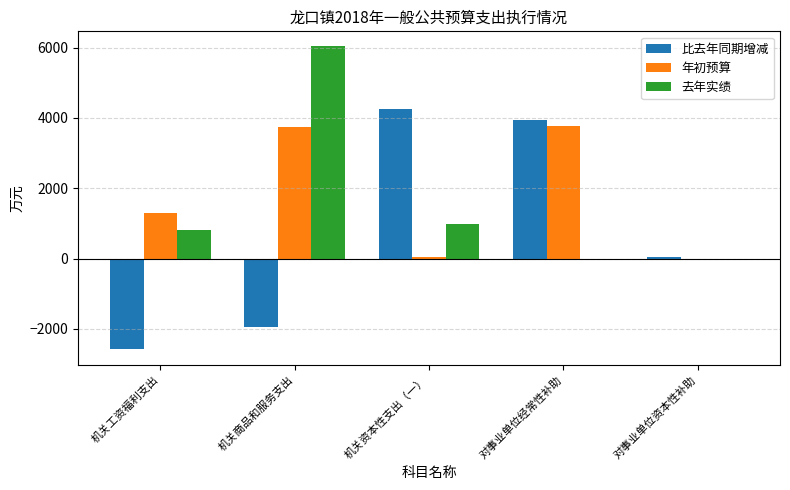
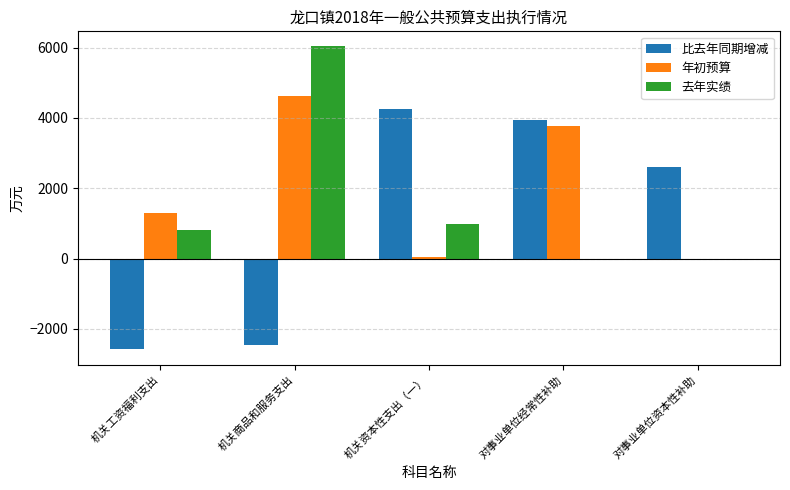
  {
    "比去年同期增减": {
      "机关工资福利支出": -2600,
-     "机关商品和服务支出": -1900,
+     "机关商品和服务支出": -2400,
      "机关资本性支出（一）": 4200,
      "对事业单位经常性补助": 3900,
-     "对事业单位资本性补助": 0
+     "对事业单位资本性补助": 2600
    },
    "年初预算": {
      "机关工资福利支出": 1300,
-     "机关商品和服务支出": 3700,
+     "机关商品和服务支出": 4600,
      "对事业单位经常性补助": 3800,
      "对事业单位资本性补助": 0
    },
    "去年实绩": {
      "机关工资福利支出": 800,
      "机关商品和服务支出": 6000,
      "机关资本性支出（一）": 1000,
      "对事业单位经常性补助": 0,
      "对事业单位资本性补助": 0
    }
  }
